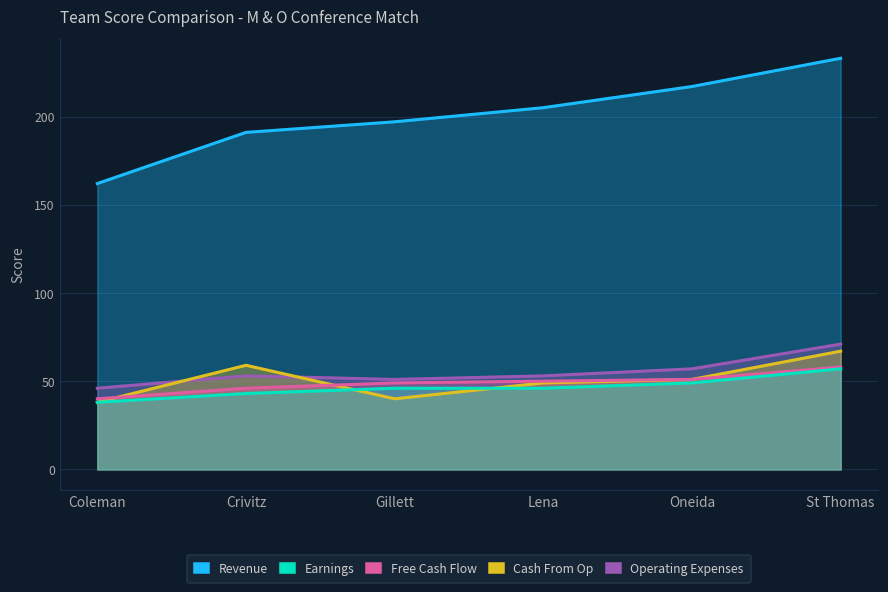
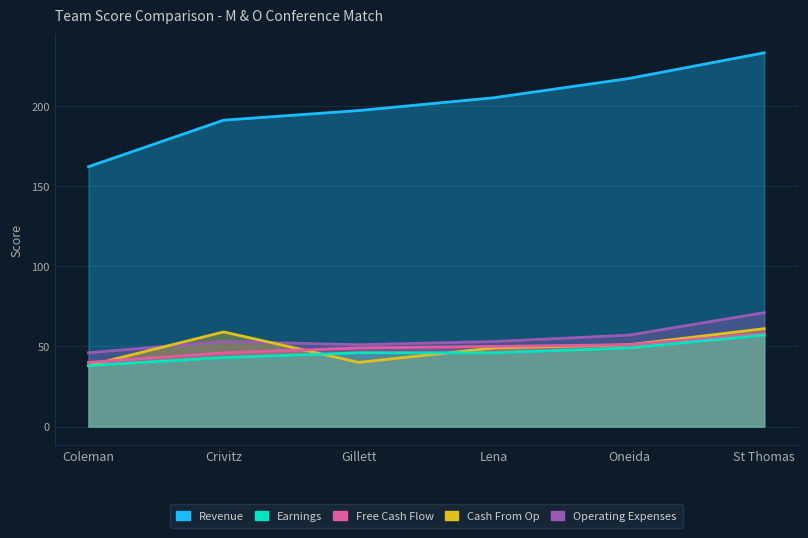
  {
    "Cash From Op": {
      "Crivitz": 59,
      "Gillett": 40,
-     "St Thomas": 67
+     "St Thomas": 61
    }
  }
